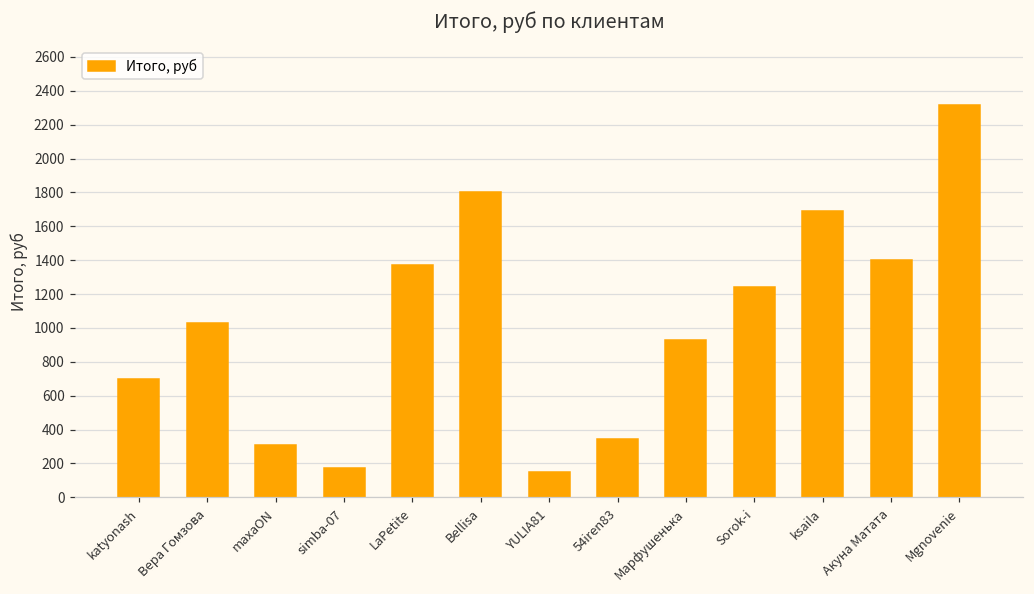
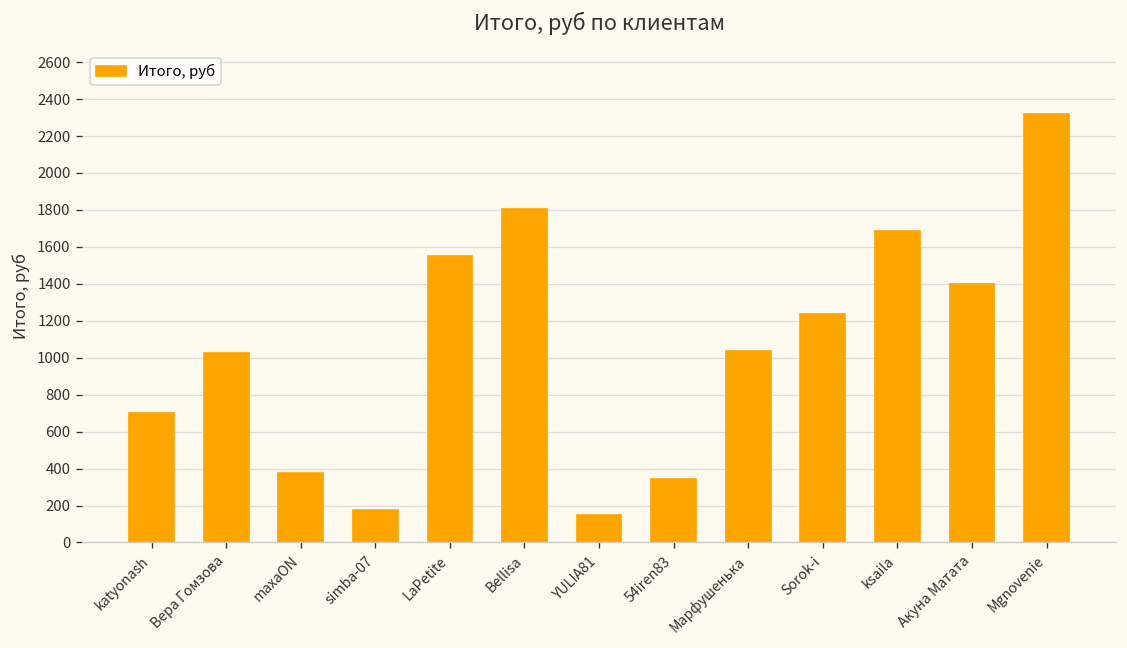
  {
    "katyonash": 700,
    "Вера Гомзова": 1030,
-   "maxaON": 310,
+   "maxaON": 370,
    "simba-07": 180,
-   "LaPetite": 1370,
+   "LaPetite": 1550,
    "Bellisa": 1800,
    "YULIA81": 150,
    "54iren83": 340,
-   "Марфушенька": 930,
+   "Марфушенька": 1040,
    "Sorok-i": 1240,
    "ksaila": 1690,
    "Акуна Матата": 1400,
    "Mgnovenie": 2320
  }
